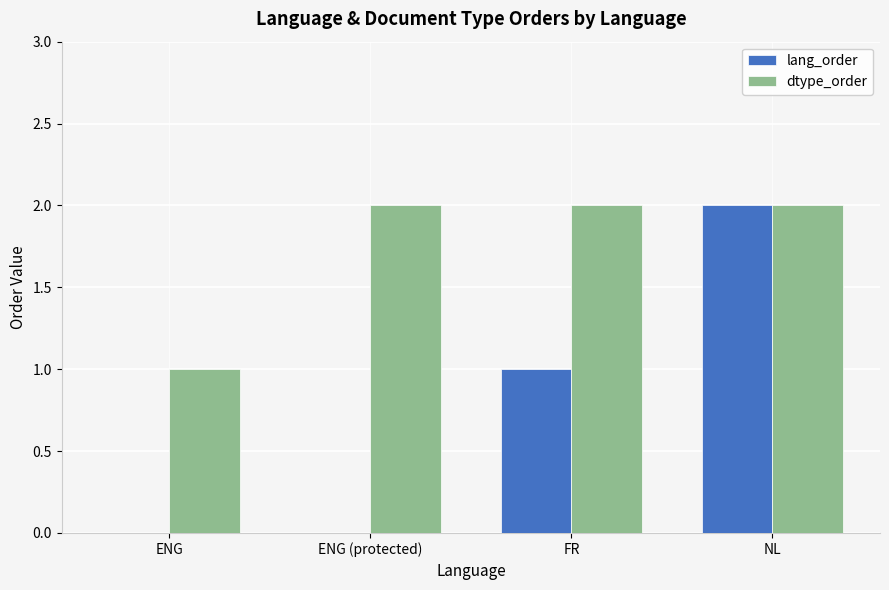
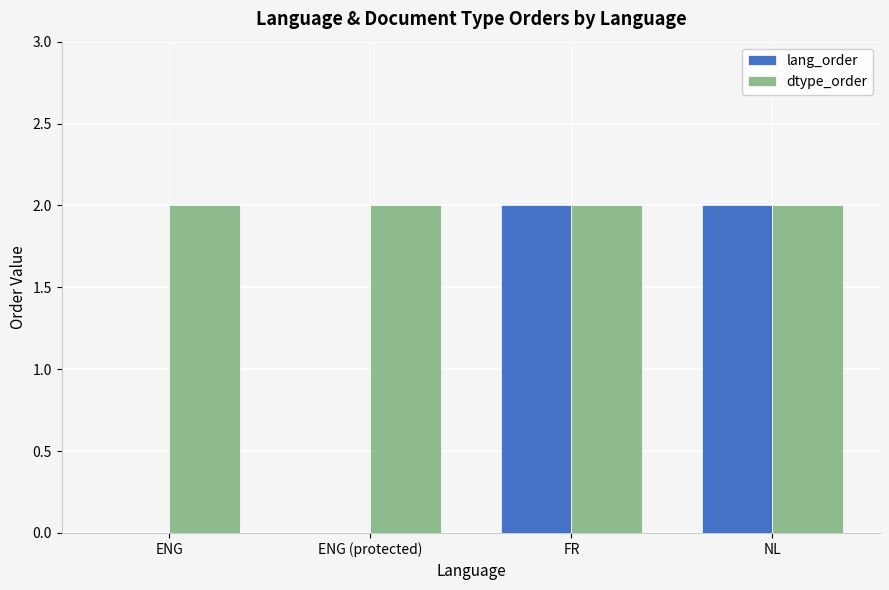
  {
    "lang_order": {
      "ENG": 0,
      "ENG (protected)": 0,
-     "FR": 1,
+     "FR": 2,
      "NL": 2
    },
    "dtype_order": {
-     "ENG": 1,
+     "ENG": 2,
      "ENG (protected)": 2,
      "FR": 2,
      "NL": 2
    }
  }
